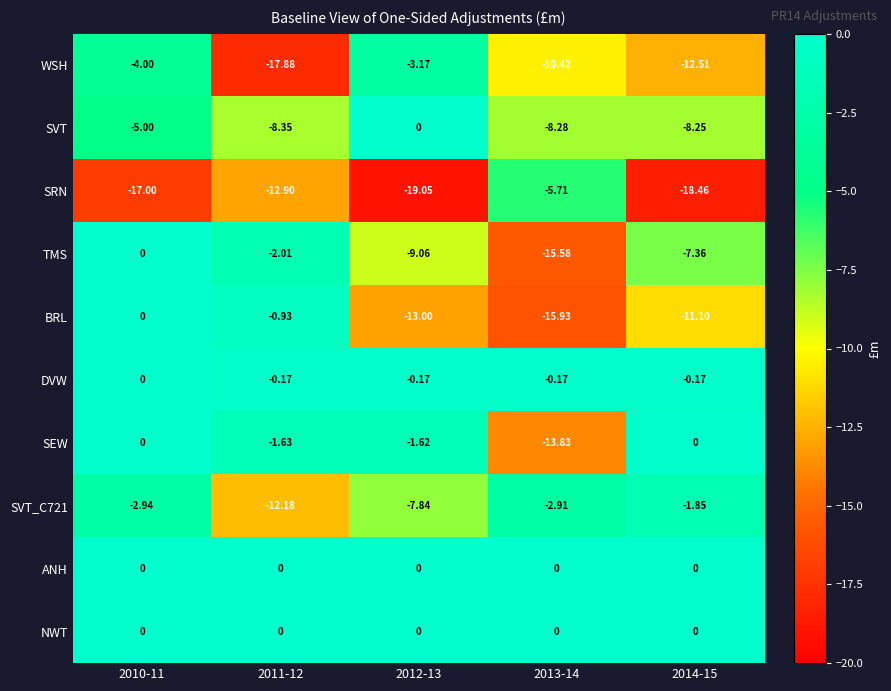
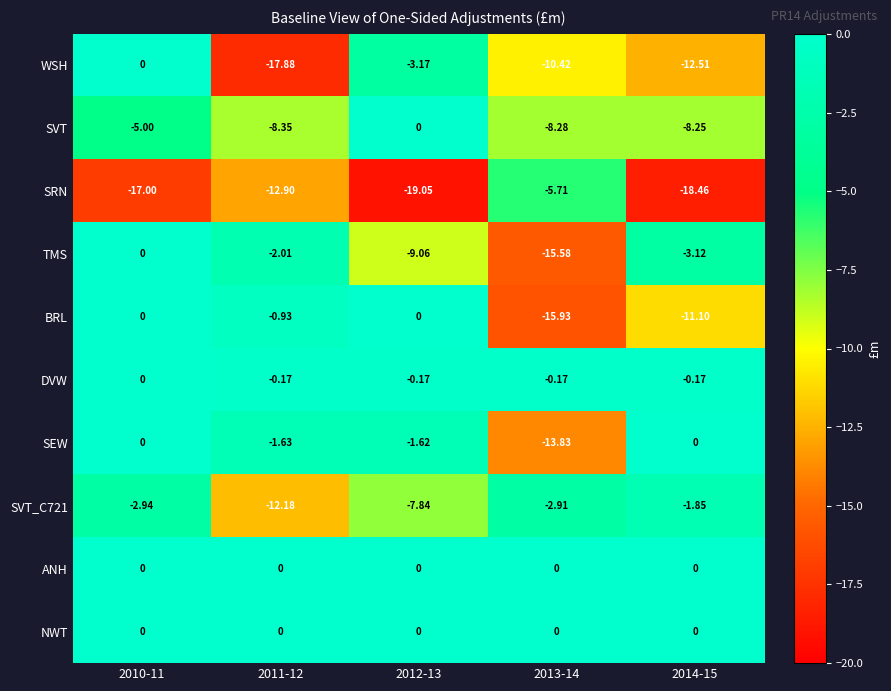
  {
    "WSH": {
-     "2010-11": -4.00,
+     "2010-11": 0,
      "2011-12": -17.88,
      "2012-13": -3.17,
      "2013-14": -10.42,
      "2014-15": -12.51
    },
    "SVT": {
      "2010-11": -5.00,
      "2011-12": -8.35,
      "2012-13": 0,
      "2013-14": -8.28,
      "2014-15": -8.25
    },
    "SRN": {
      "2010-11": -17.00,
      "2011-12": -12.90,
      "2012-13": -19.05,
      "2013-14": -5.71,
      "2014-15": -18.46
    },
    "TMS": {
      "2010-11": 0,
      "2011-12": -2.01,
      "2012-13": -9.06,
      "2013-14": -15.58,
-     "2014-15": -7.36
+     "2014-15": -3.12
    },
    "BRL": {
      "2010-11": 0,
      "2011-12": -0.93,
-     "2012-13": -13.00,
+     "2012-13": 0,
      "2013-14": -15.93,
      "2014-15": -11.10
    },
    "DVW": {
      "2010-11": 0,
      "2011-12": -0.17,
      "2012-13": -0.17,
      "2013-14": -0.17,
      "2014-15": -0.17
    },
    "SEW": {
      "2010-11": 0,
      "2011-12": -1.63,
      "2012-13": -1.62,
      "2013-14": -13.83,
      "2014-15": 0
    },
    "SVT_C721": {
      "2010-11": -2.94,
      "2011-12": -12.18,
      "2012-13": -7.84,
      "2013-14": -2.91,
      "2014-15": -1.85
    },
    "ANH": {
      "2010-11": 0,
      "2011-12": 0,
      "2012-13": 0,
      "2013-14": 0,
      "2014-15": 0
    },
    "NWT": {
      "2010-11": 0,
      "2011-12": 0,
      "2012-13": 0,
      "2013-14": 0,
      "2014-15": 0
    }
  }
